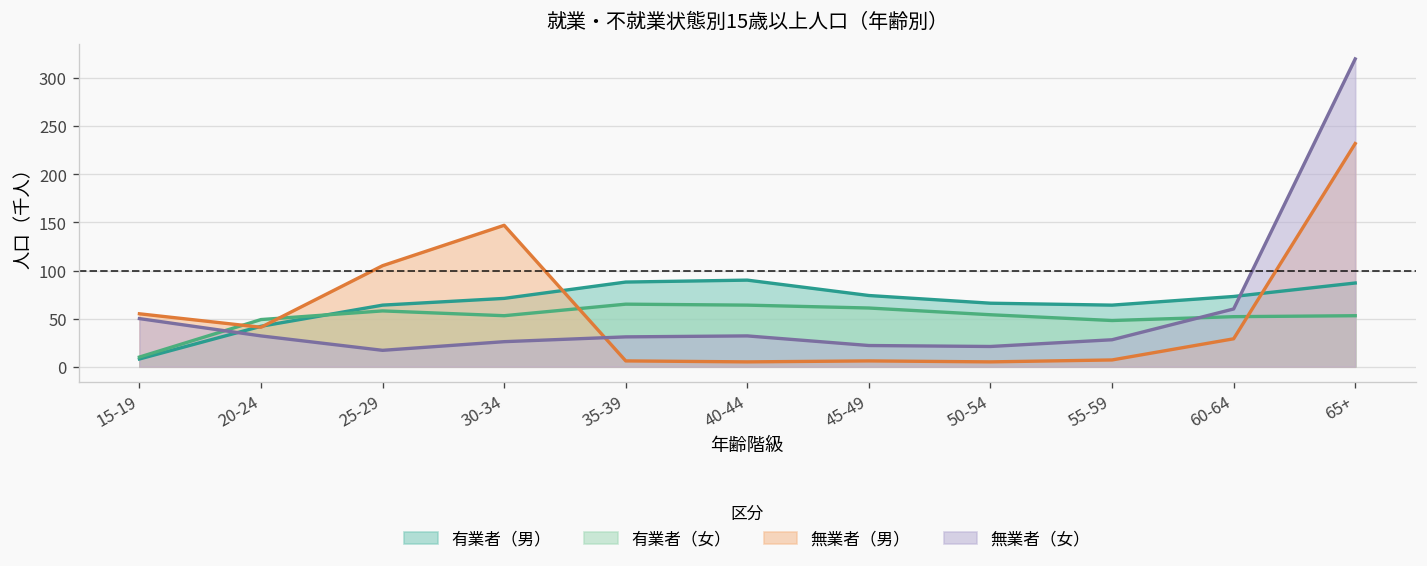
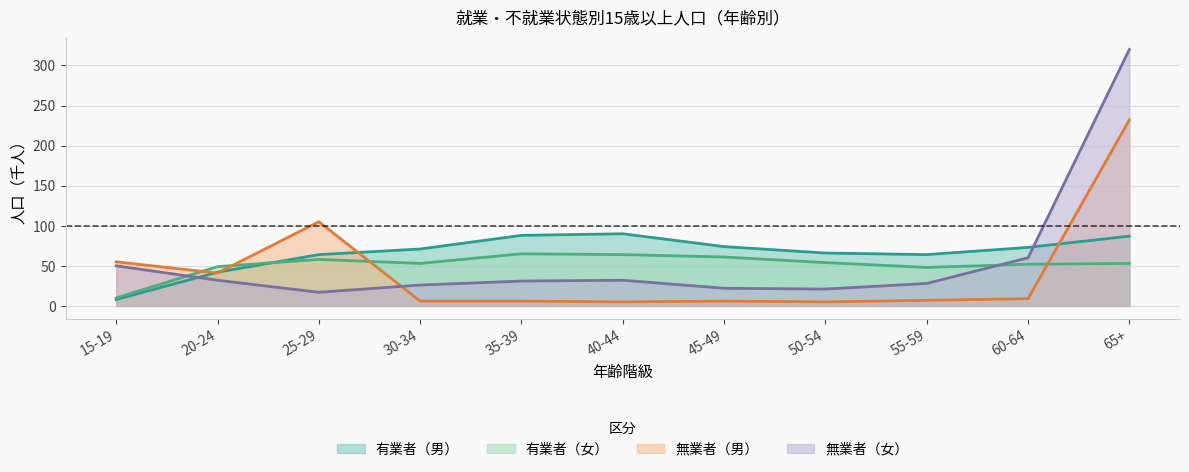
  {
    "無業者（男）": {
      "15-19": 60,
      "25-29": 110,
-     "30-34": 150,
+     "30-34": 10,
      "35-39": 10,
      "40-44": 10,
      "45-49": 10,
      "50-54": 10,
      "55-59": 10,
-     "60-64": 30,
+     "60-64": 10,
      "65+": 230
    }
  }
